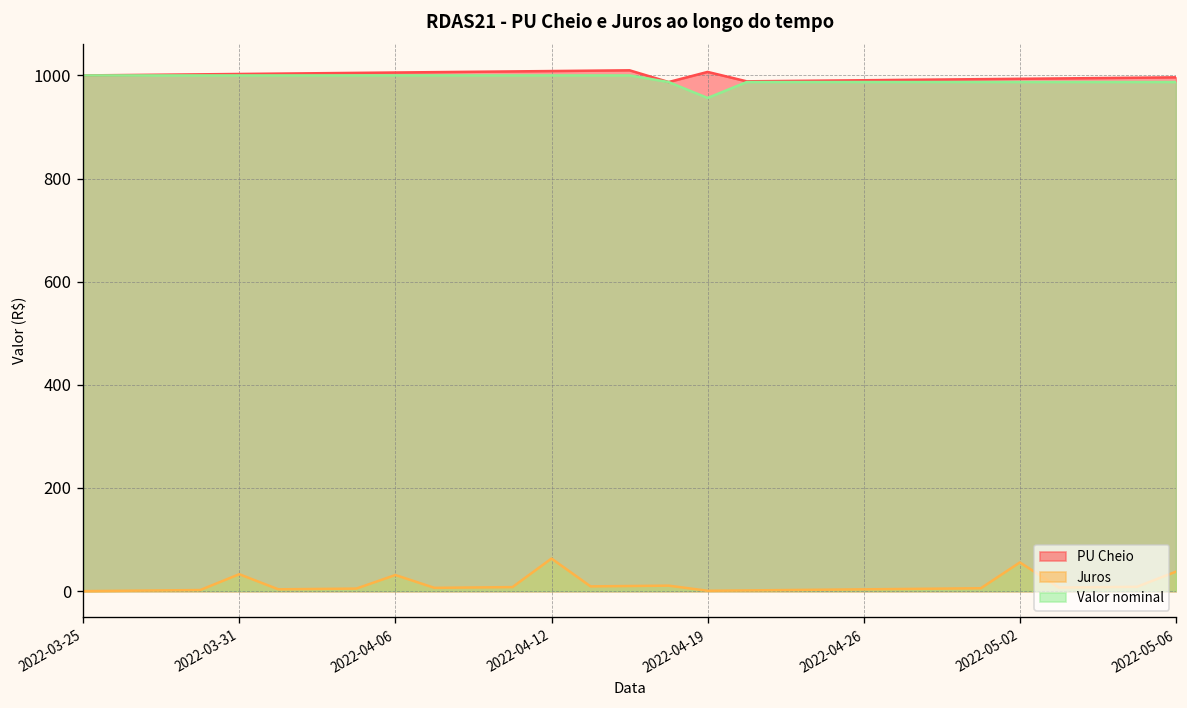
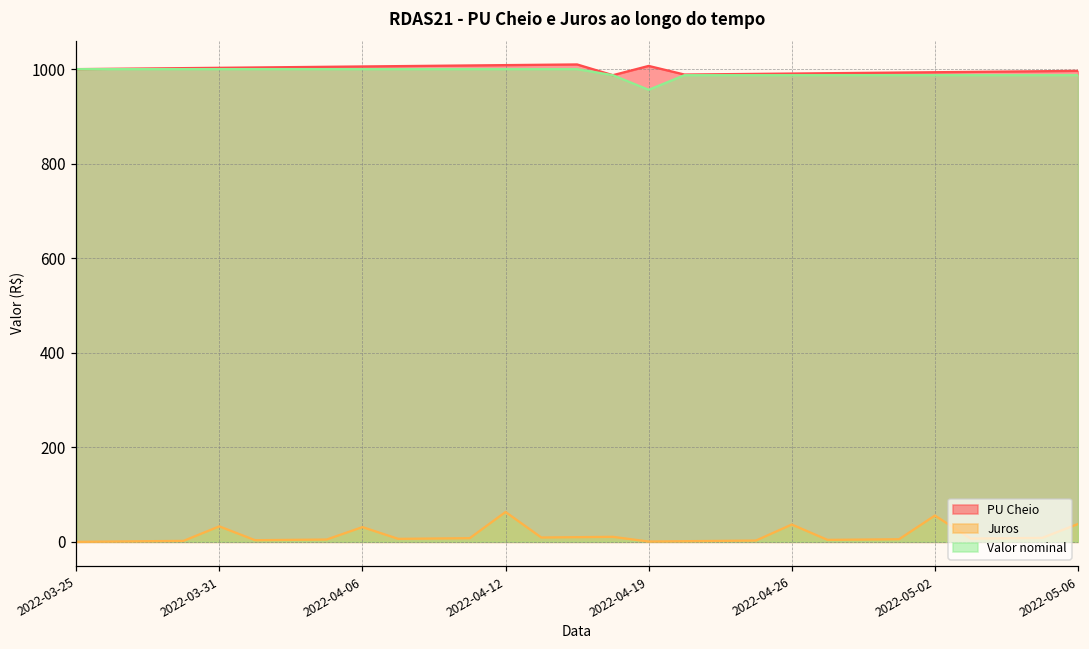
  {
    "PU Cheio": {
      "2022-04-12": 1010,
      "2022-04-19": 1010,
      "2022-05-02": 990,
      "2022-05-06": 1000
    },
    "Juros": {
      "2022-03-25": 0,
      "2022-03-31": 30,
      "2022-04-06": 30,
      "2022-04-12": 60,
      "2022-04-19": 0,
-     "2022-04-26": 0,
+     "2022-04-26": 40,
      "2022-05-02": 60,
      "2022-05-06": 40
    },
    "Valor nominal": {
      "2022-04-12": 1000,
      "2022-04-19": 960,
      "2022-05-02": 990,
      "2022-05-06": 990
    }
  }
